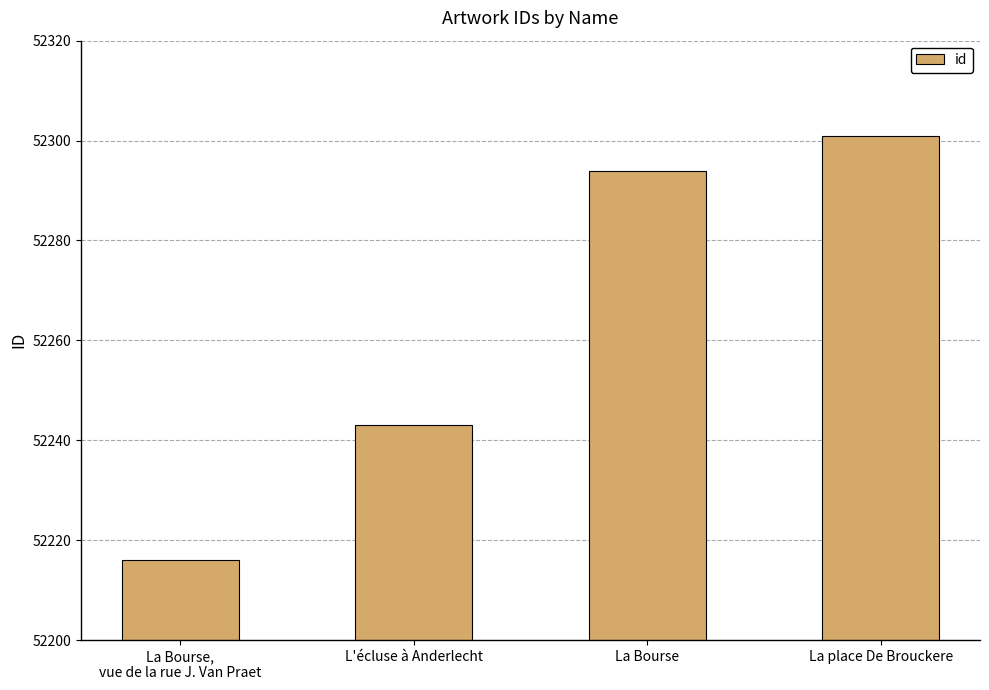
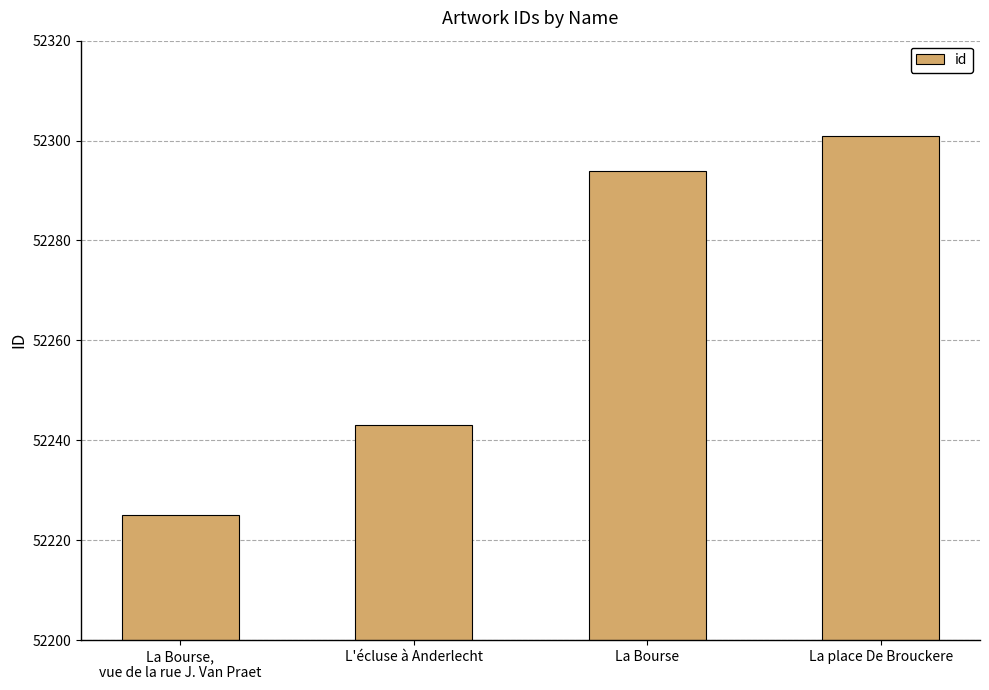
  {
-   "La Bourse, vue de la rue J. Van Praet": 52216,
+   "La Bourse, vue de la rue J. Van Praet": 52225,
    "L'écluse à Anderlecht": 52243,
    "La Bourse": 52294,
    "La place De Brouckere": 52301
  }
